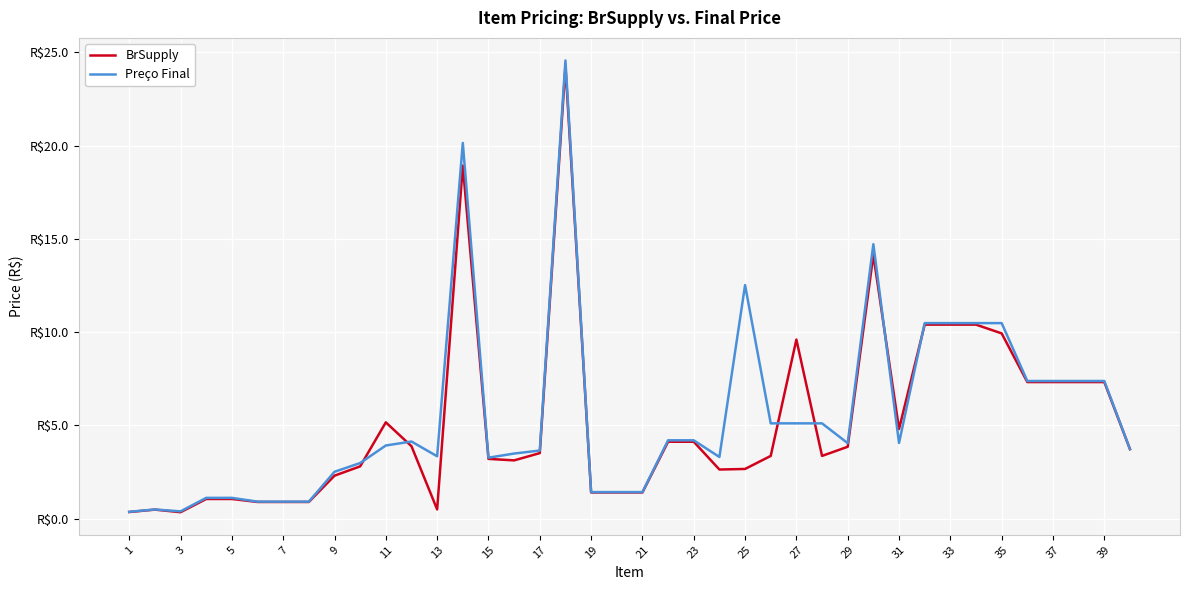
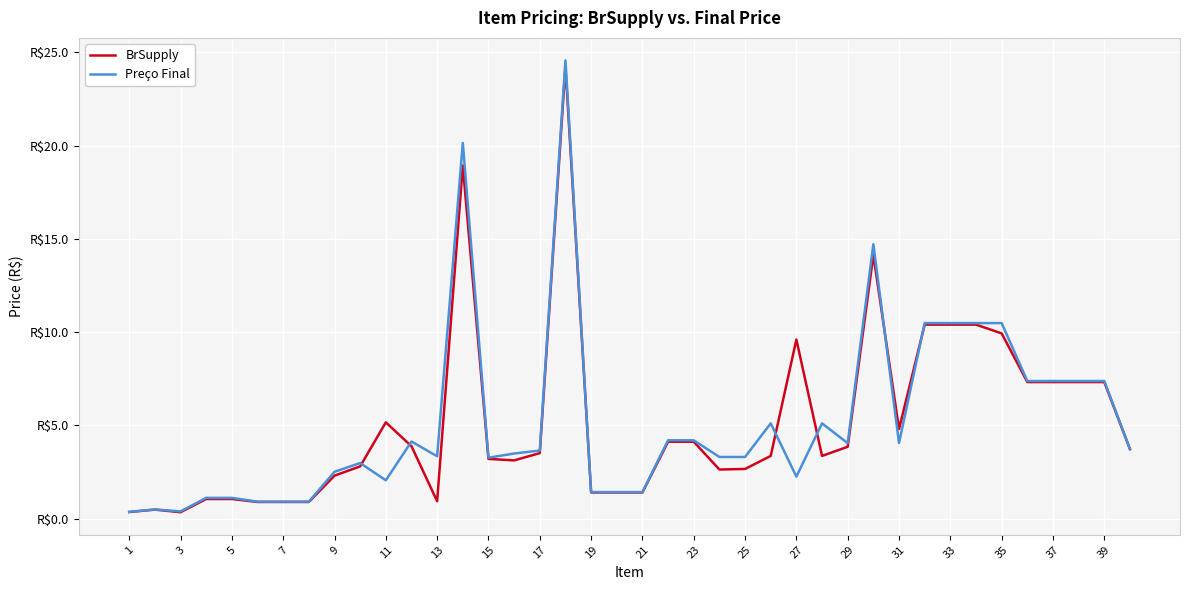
  {
    "BrSupply": {
      "9": "R$2.3",
      "11": "R$5.2",
-     "13": "R$0.5",
+     "13": "R$0.9",
      "17": "R$3.5",
      "25": "R$2.7",
      "27": "R$9.6",
      "29": "R$3.9",
      "31": "R$4.8",
      "35": "R$9.9"
    },
    "Preço Final": {
      "9": "R$2.5",
-     "11": "R$3.9",
+     "11": "R$2.1",
      "13": "R$3.3",
      "17": "R$3.6",
-     "25": "R$12.5",
-     "27": "R$5.1",
+     "25": "R$3.3",
+     "27": "R$2.2",
      "29": "R$4.0",
      "31": "R$4.1",
      "35": "R$10.5"
    }
  }
